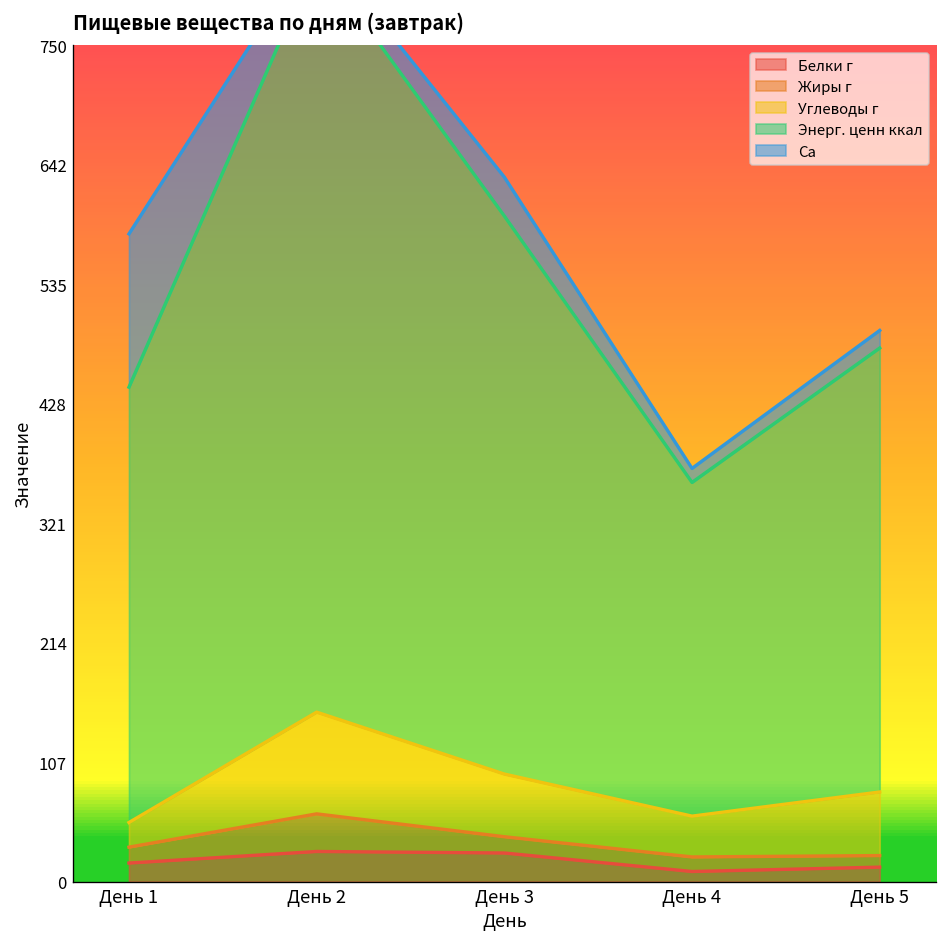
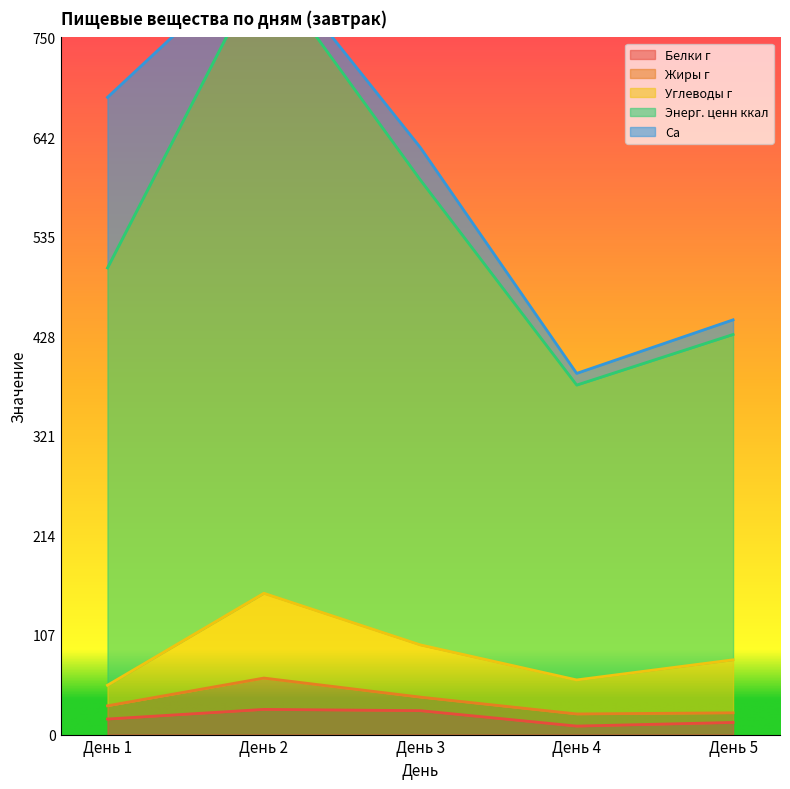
  {
    "Углеводы г": {
      "День 1": 20,
      "День 2": 90,
      "День 3": 60,
      "День 4": 40,
      "День 5": 60
    },
    "Энерг. ценн ккал": {
-     "День 1": 390,
+     "День 1": 450,
      "День 3": 500,
-     "День 4": 300,
-     "День 5": 400
+     "День 4": 320,
+     "День 5": 350
    },
    "Са": {
-     "День 1": 140,
+     "День 1": 180,
      "День 3": 30,
      "День 4": 10,
      "День 5": 20
    }
  }
